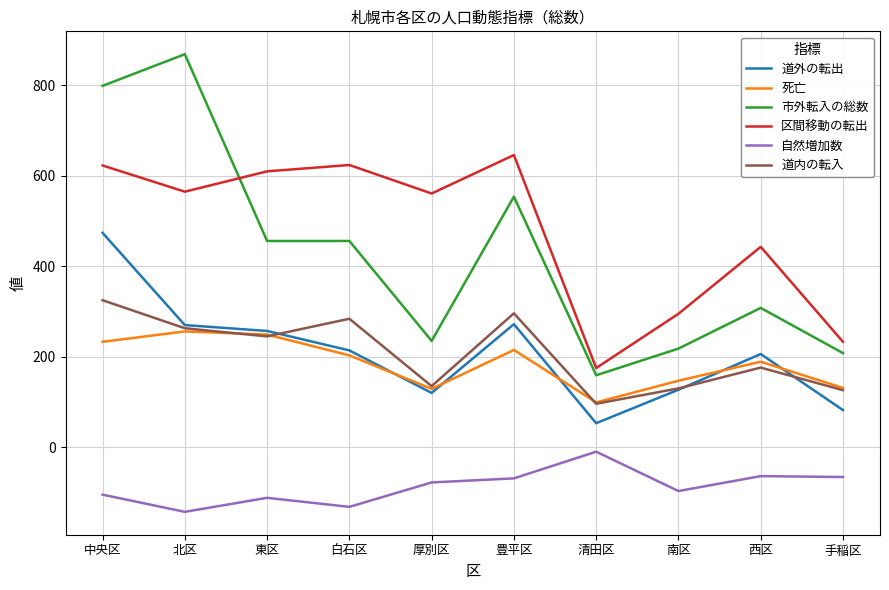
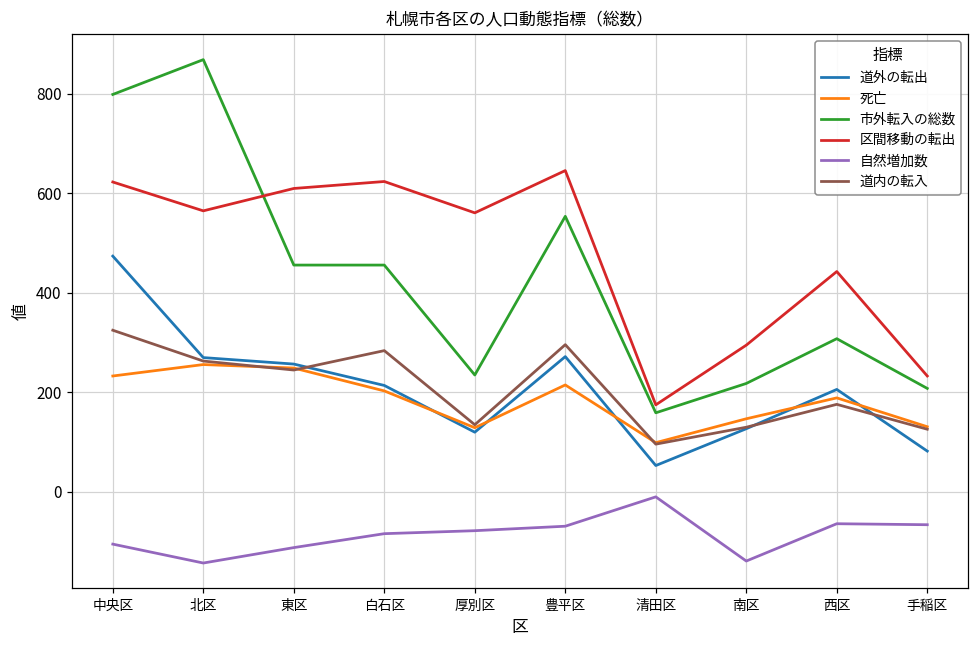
  {
    "道外の転出": {
      "中央区": 470,
      "北区": 270,
      "東区": 260,
      "白石区": 210,
      "厚別区": 120,
      "豊平区": 270,
      "清田区": 50,
      "西区": 210,
      "手稲区": 80
    },
    "死亡": {
      "中央区": 230,
      "北区": 260,
      "白石区": 200,
      "厚別区": 130,
      "豊平区": 220,
      "南区": 150,
      "西区": 190
    },
    "市外転入の総数": {
      "中央区": 800,
      "北区": 870,
      "東区": 460,
      "白石区": 460,
      "厚別区": 240,
      "豊平区": 550,
      "清田区": 160,
      "南区": 220,
      "西区": 310,
      "手稲区": 210
    },
    "区間移動の転出": {
      "中央区": 620,
      "北区": 570,
      "東区": 610,
      "白石区": 620,
      "厚別区": 560,
      "豊平区": 650,
      "清田区": 180,
      "南区": 300,
      "西区": 440,
      "手稲区": 230
    },
    "自然増加数": {
      "中央区": -110,
      "北区": -140,
      "東区": -110,
-     "白石区": -130,
+     "白石区": -80,
      "厚別区": -80,
      "豊平区": -70,
      "清田区": -10,
-     "南区": -100,
+     "南区": -140,
      "西区": -60,
      "手稲区": -70
    },
    "道内の転入": {
      "中央区": 330,
      "北区": 260,
      "白石区": 280,
      "厚別区": 140,
      "豊平区": 300,
      "西区": 180
    }
  }
